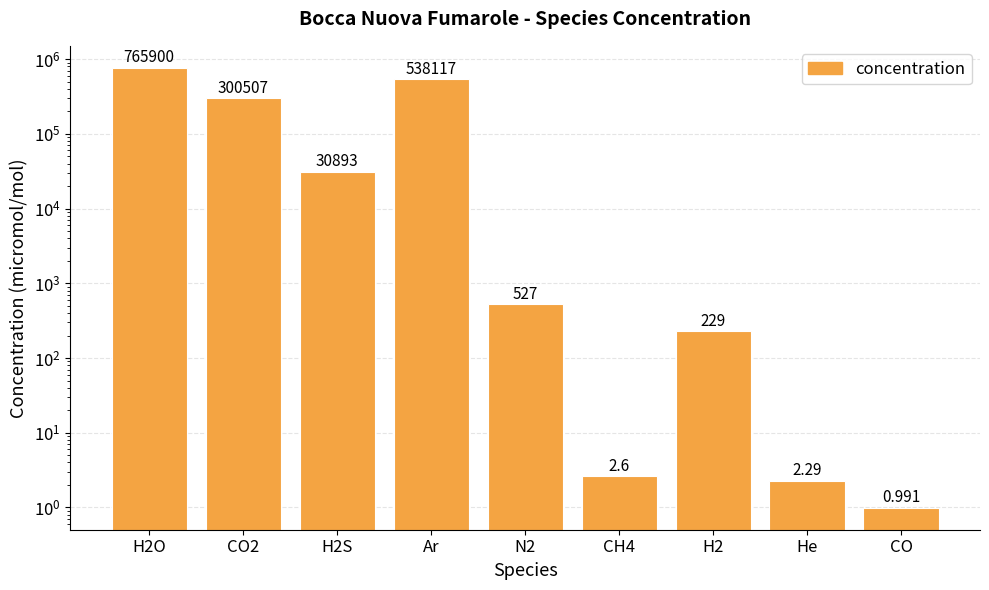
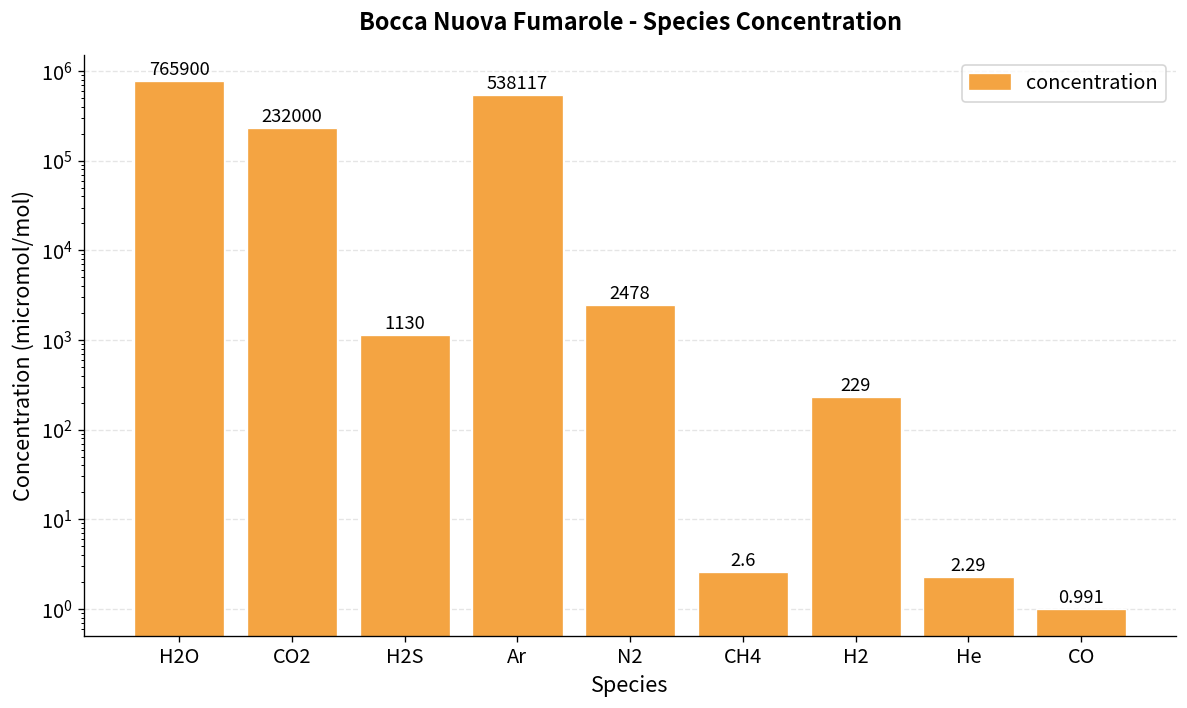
  {
    "H2O": 765900,
-   "CO2": 300507,
-   "H2S": 30893,
+   "CO2": 232000,
+   "H2S": 1130,
    "Ar": 538117,
-   "N2": 527,
+   "N2": 2478,
    "CH4": 2.6,
    "H2": 229,
    "He": 2.29,
    "CO": 0.991
  }
